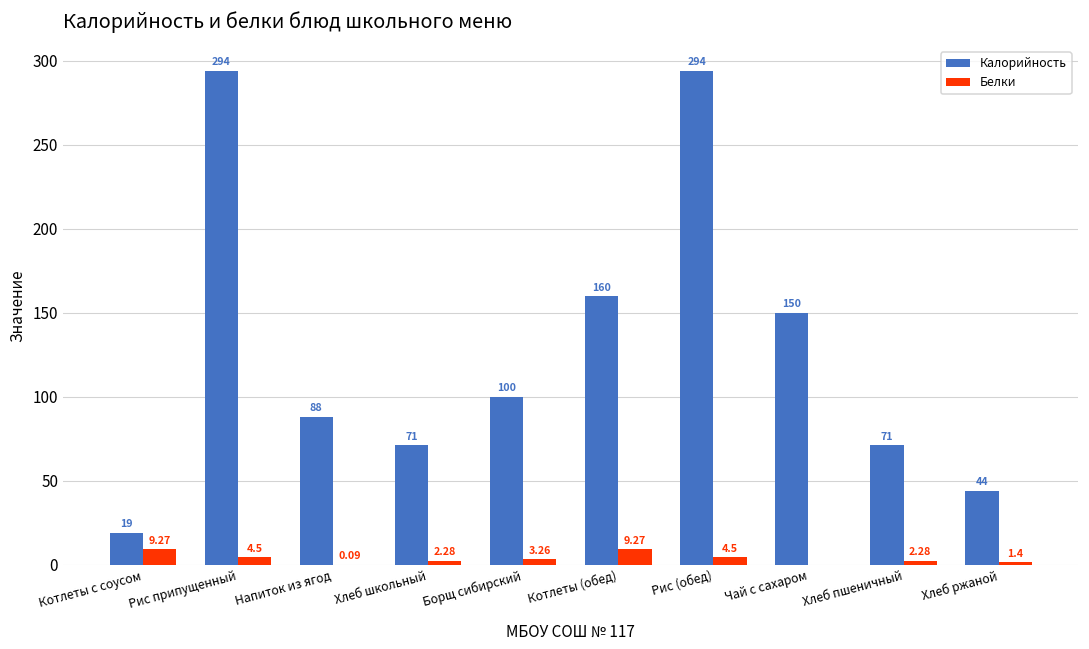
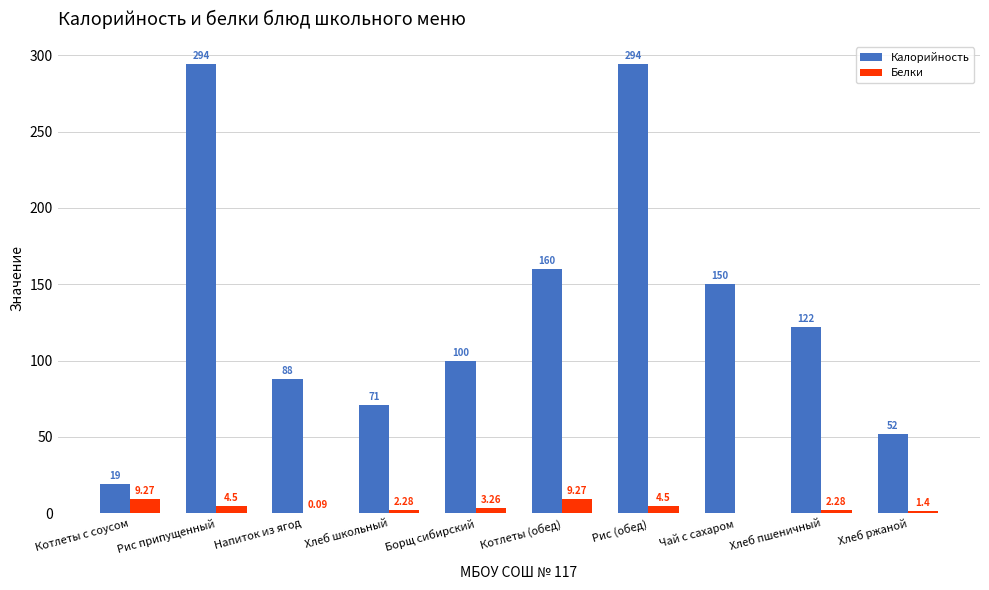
  {
    "Калорийность": {
      "Котлеты с соусом": 19,
      "Рис припущенный": 294,
      "Напиток из ягод": 88,
      "Хлеб школьный": 71,
      "Борщ сибирский": 100,
      "Котлеты (обед)": 160,
      "Рис (обед)": 294,
      "Чай с сахаром": 150,
-     "Хлеб пшеничный": 71,
-     "Хлеб ржаной": 44
+     "Хлеб пшеничный": 122,
+     "Хлеб ржаной": 52
    },
    "Белки": {
      "Котлеты с соусом": 9.27,
      "Рис припущенный": 4.5,
      "Напиток из ягод": 0.09,
      "Хлеб школьный": 2.28,
      "Борщ сибирский": 3.26,
      "Котлеты (обед)": 9.27,
      "Рис (обед)": 4.5,
      "Хлеб пшеничный": 2.28,
      "Хлеб ржаной": 1.4
    }
  }
